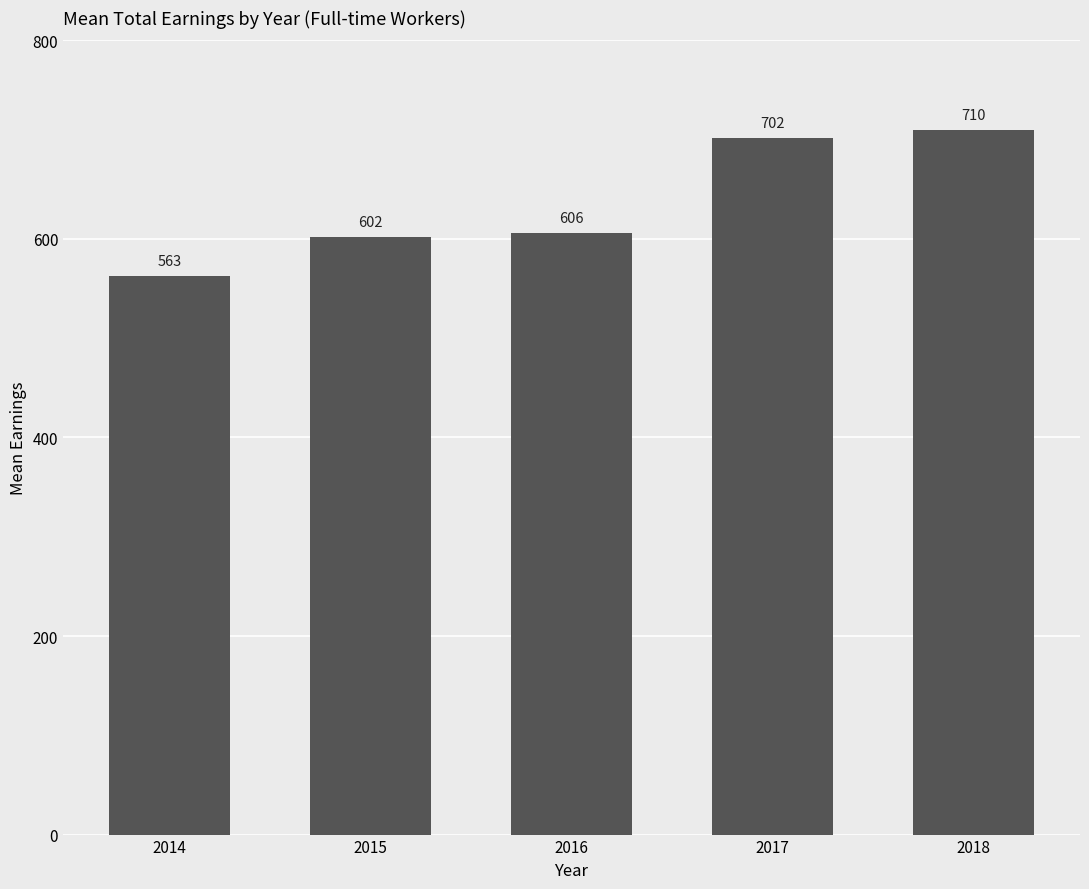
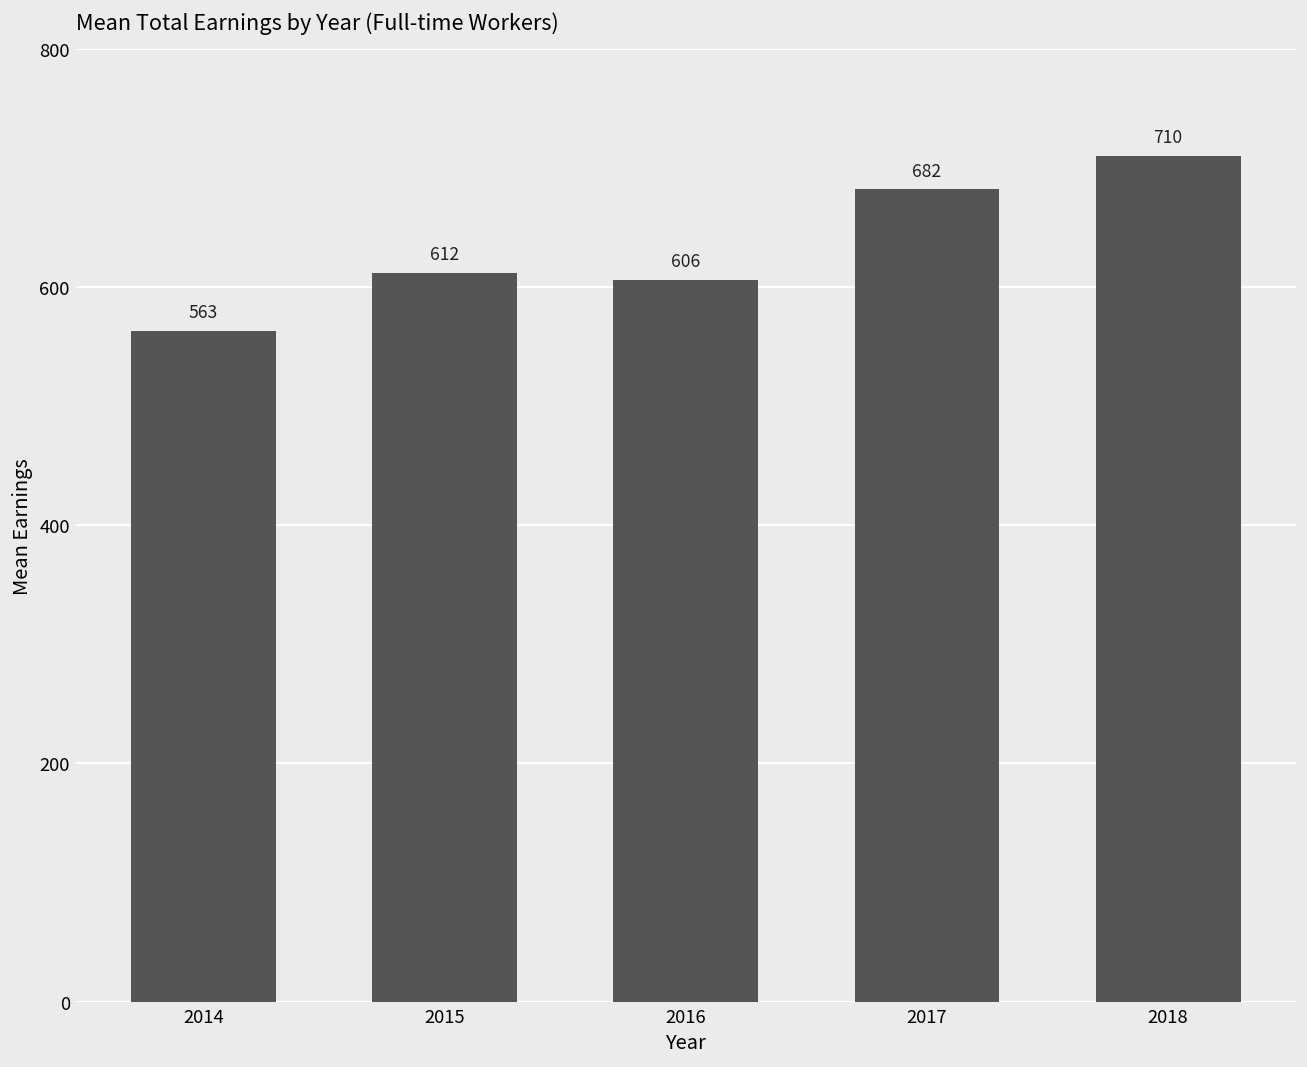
  {
    "2014": 563,
-   "2015": 602,
+   "2015": 612,
    "2016": 606,
-   "2017": 702,
+   "2017": 682,
    "2018": 710
  }
